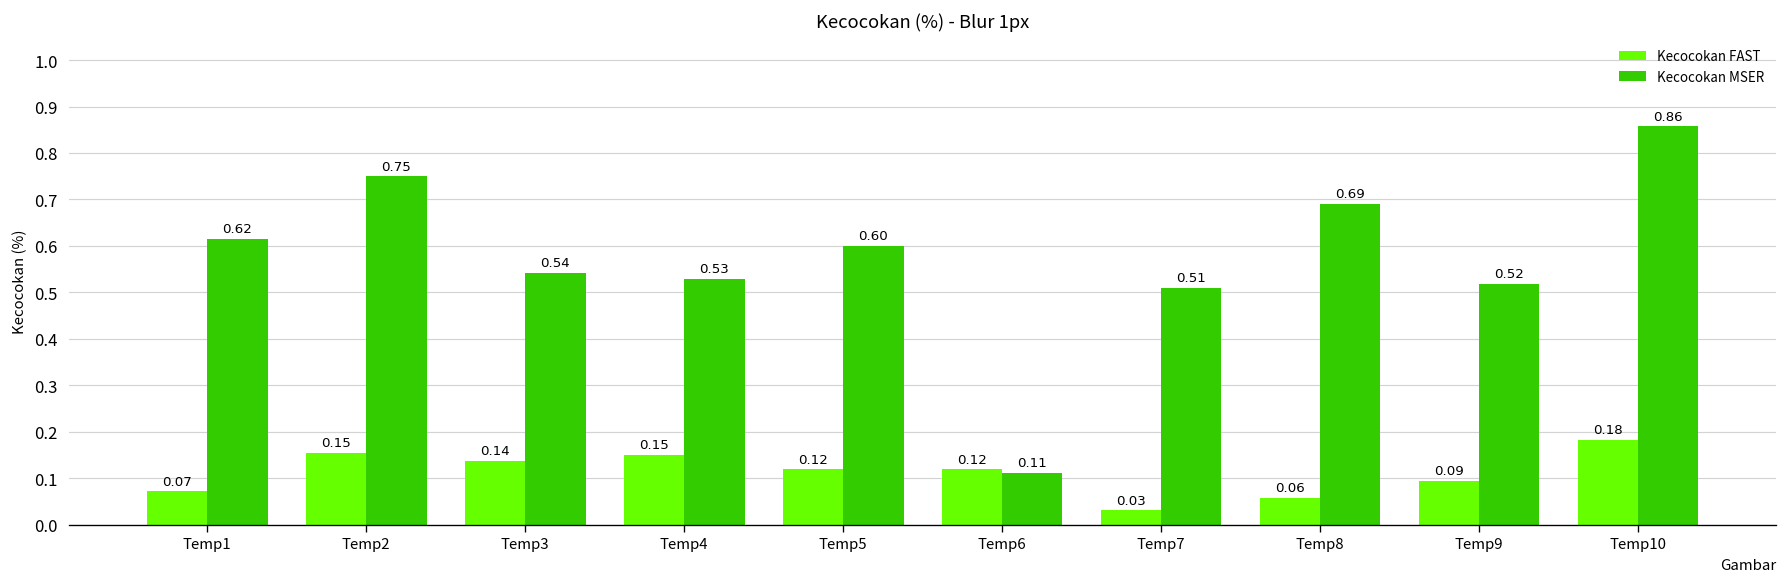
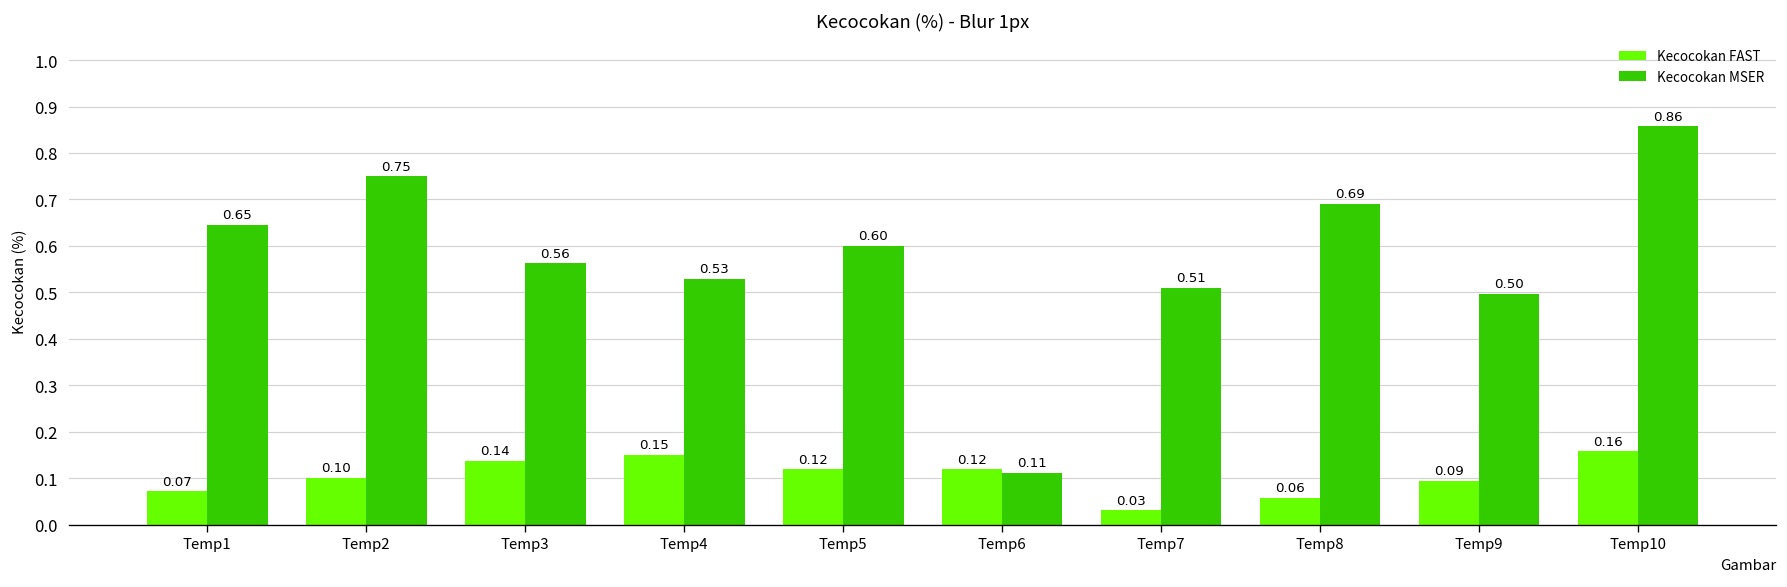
  {
    "Kecocokan FAST": {
      "Temp1": 0.07,
-     "Temp2": 0.15,
+     "Temp2": 0.10,
      "Temp3": 0.14,
      "Temp4": 0.15,
      "Temp5": 0.12,
      "Temp6": 0.12,
      "Temp7": 0.03,
      "Temp8": 0.06,
      "Temp9": 0.09,
-     "Temp10": 0.18
+     "Temp10": 0.16
    },
    "Kecocokan MSER": {
-     "Temp1": 0.62,
+     "Temp1": 0.65,
      "Temp2": 0.75,
-     "Temp3": 0.54,
+     "Temp3": 0.56,
      "Temp4": 0.53,
      "Temp5": 0.60,
      "Temp6": 0.11,
      "Temp7": 0.51,
      "Temp8": 0.69,
-     "Temp9": 0.52,
+     "Temp9": 0.50,
      "Temp10": 0.86
    }
  }
